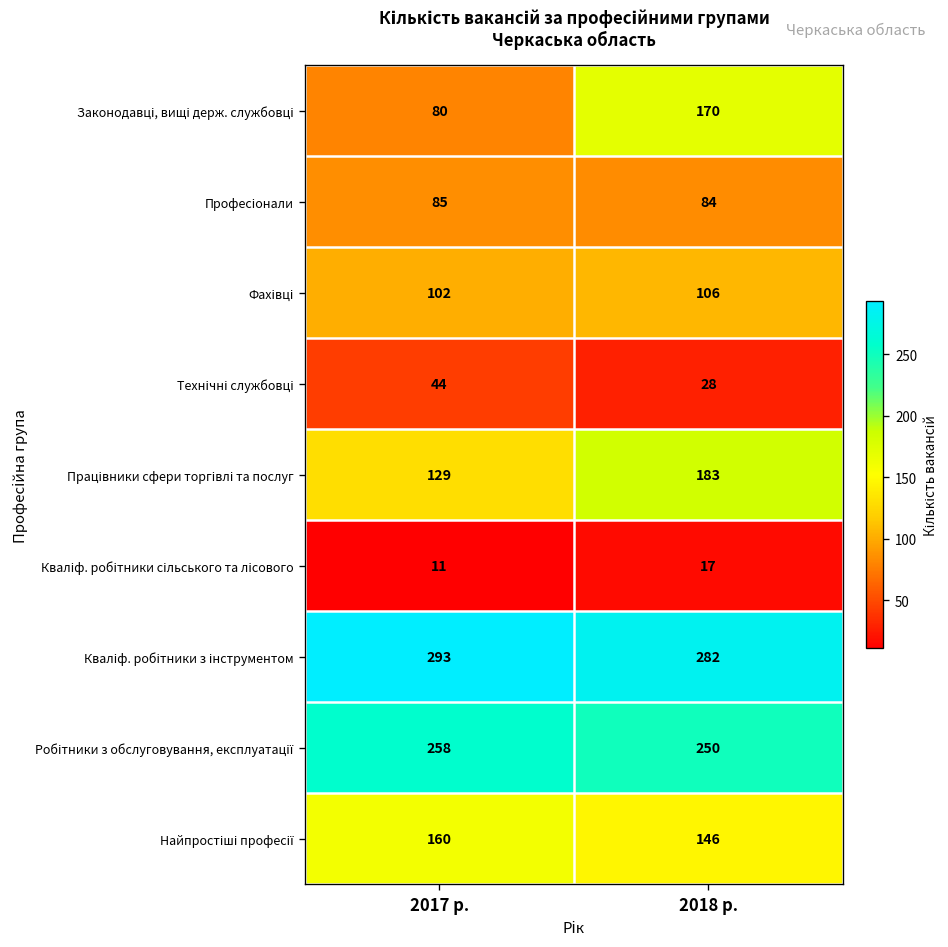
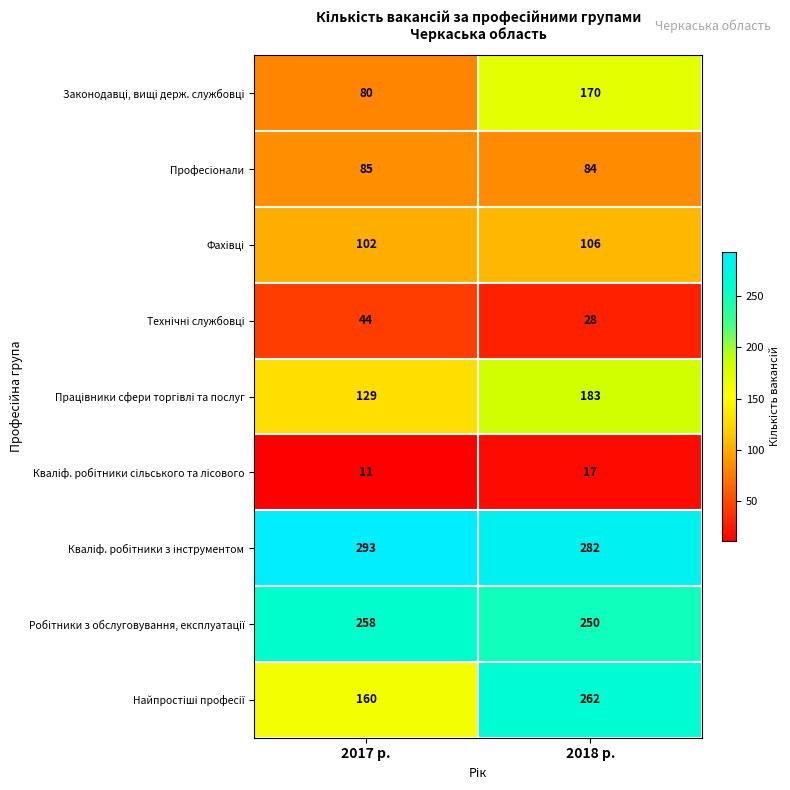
  {
    "Законодавці, вищі держ. службовці": {
      "2017 р.": 80,
      "2018 р.": 170
    },
    "Професіонали": {
      "2017 р.": 85,
      "2018 р.": 84
    },
    "Фахівці": {
      "2017 р.": 102,
      "2018 р.": 106
    },
    "Технічні службовці": {
      "2017 р.": 44,
      "2018 р.": 28
    },
    "Працівники сфери торгівлі та послуг": {
      "2017 р.": 129,
      "2018 р.": 183
    },
    "Кваліф. робітники сільського та лісового": {
      "2017 р.": 11,
      "2018 р.": 17
    },
    "Кваліф. робітники з інструментом": {
      "2017 р.": 293,
      "2018 р.": 282
    },
    "Робітники з обслуговування, експлуатації": {
      "2017 р.": 258,
      "2018 р.": 250
    },
    "Найпростіші професії": {
      "2017 р.": 160,
-     "2018 р.": 146
+     "2018 р.": 262
    }
  }
